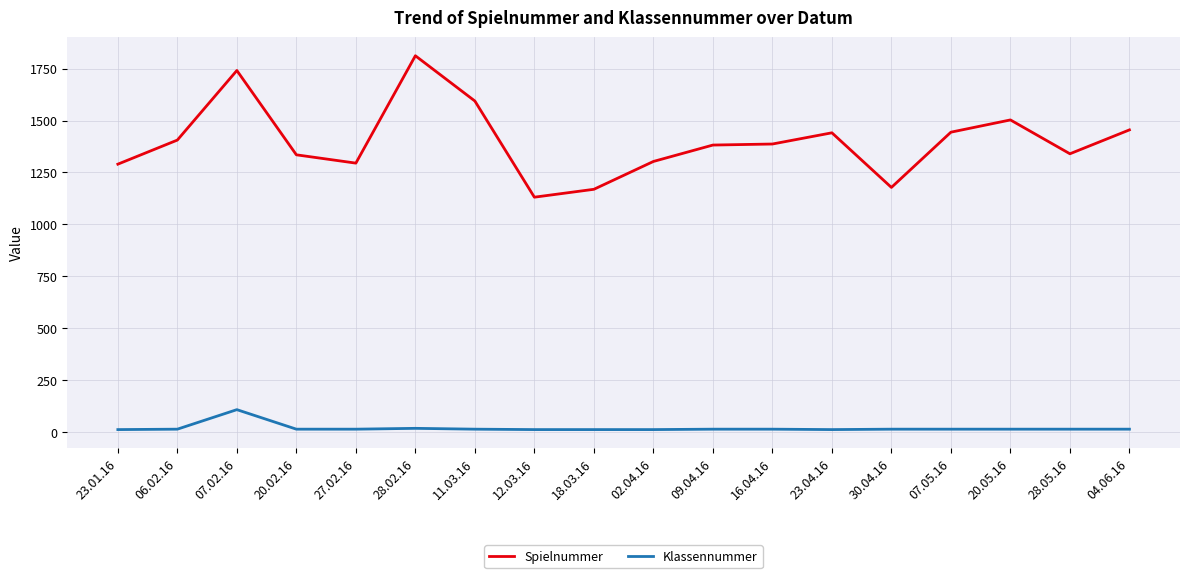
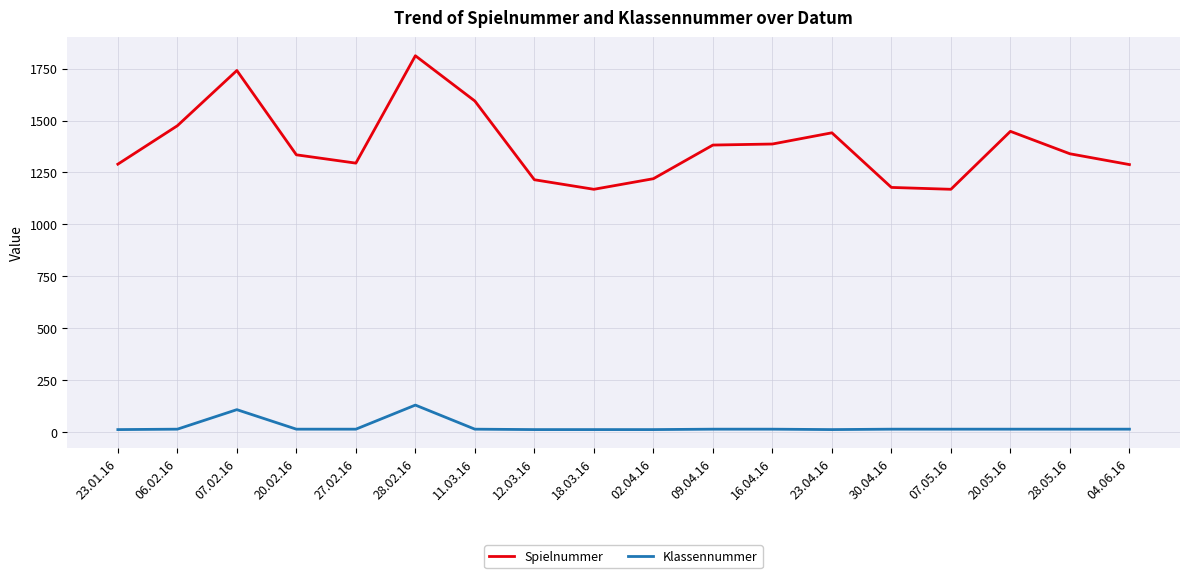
  {
    "Spielnummer": {
      "23.01.16": 1290,
-     "06.02.16": 1410,
+     "06.02.16": 1480,
      "07.02.16": 1740,
      "20.02.16": 1340,
      "27.02.16": 1300,
      "28.02.16": 1810,
      "11.03.16": 1590,
-     "12.03.16": 1130,
+     "12.03.16": 1220,
      "18.03.16": 1170,
-     "02.04.16": 1300,
+     "02.04.16": 1220,
      "09.04.16": 1380,
      "16.04.16": 1390,
      "23.04.16": 1440,
      "30.04.16": 1180,
-     "07.05.16": 1440,
-     "20.05.16": 1500,
+     "07.05.16": 1170,
+     "20.05.16": 1450,
      "28.05.16": 1340,
-     "04.06.16": 1460
+     "04.06.16": 1290
    },
    "Klassennummer": {
      "23.01.16": 10,
      "06.02.16": 10,
      "07.02.16": 110,
      "20.02.16": 10,
      "27.02.16": 10,
-     "28.02.16": 20,
+     "28.02.16": 130,
      "11.03.16": 10,
      "12.03.16": 10,
      "18.03.16": 10,
      "02.04.16": 10,
      "09.04.16": 10,
      "16.04.16": 10,
      "23.04.16": 10,
      "30.04.16": 10,
      "07.05.16": 10,
      "20.05.16": 10,
      "28.05.16": 10,
      "04.06.16": 10
    }
  }
